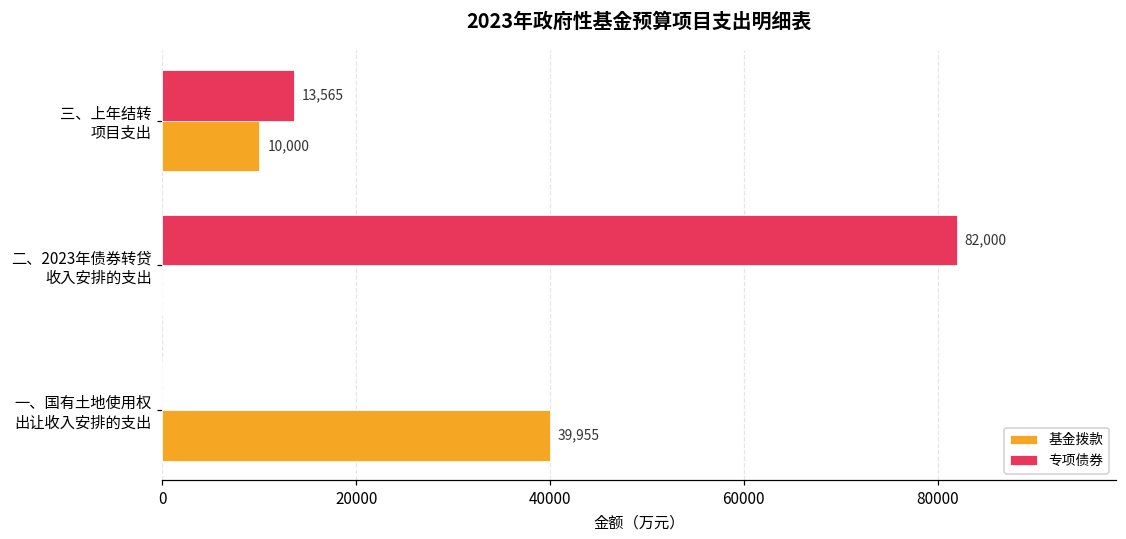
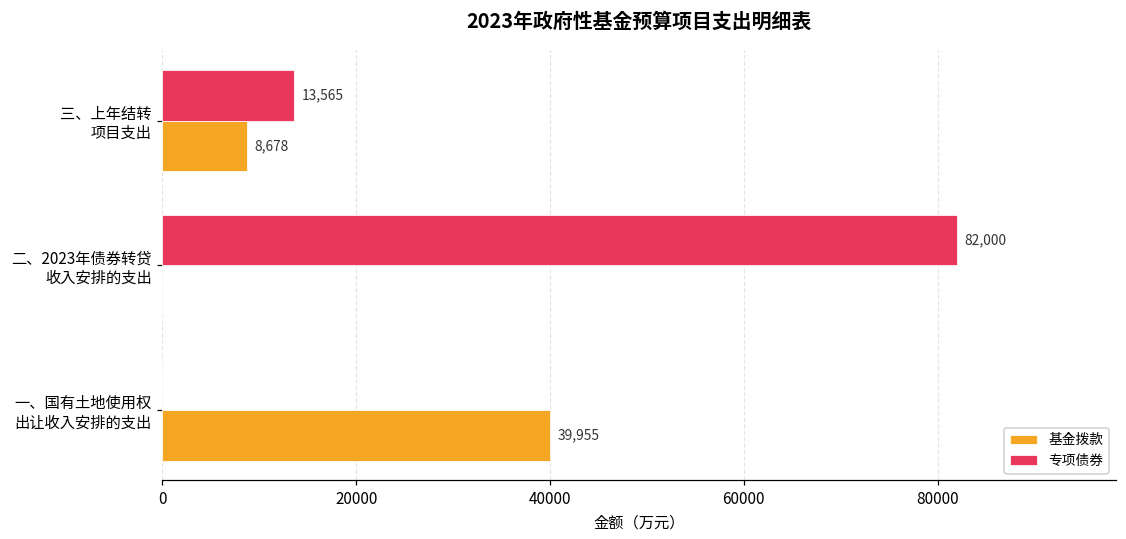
  {
    "基金拨款": {
-     "三、上年结转 项目支出": "10,000",
+     "三、上年结转 项目支出": "8,678",
      "一、国有土地使用权 出让收入安排的支出": "39,955"
    },
    "专项债券": {
      "三、上年结转 项目支出": "13,565",
      "二、2023年债券转贷 收入安排的支出": "82,000"
    }
  }
